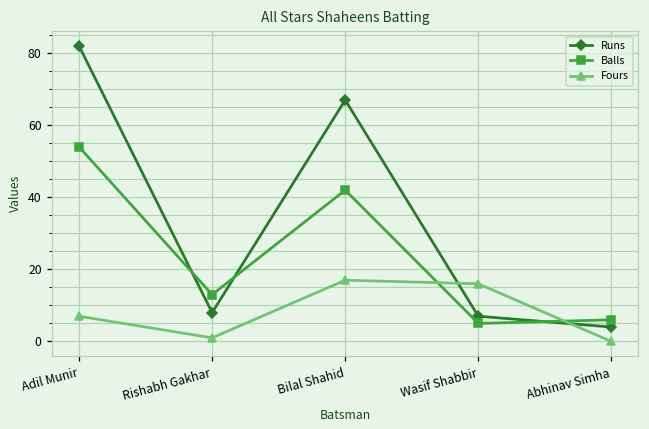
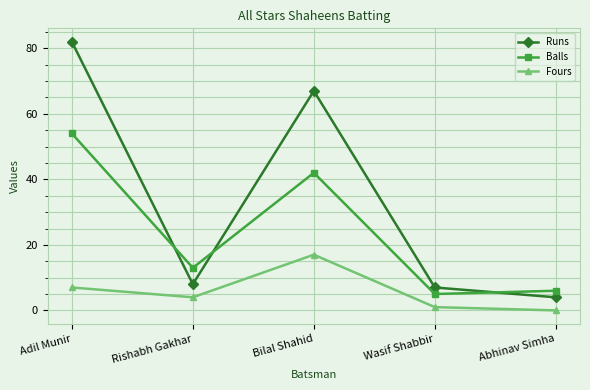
  {
    "Fours": {
      "Adil Munir": 7,
-     "Rishabh Gakhar": 1,
+     "Rishabh Gakhar": 4,
      "Bilal Shahid": 17,
-     "Wasif Shabbir": 16,
+     "Wasif Shabbir": 1,
      "Abhinav Simha": 0
    }
  }
